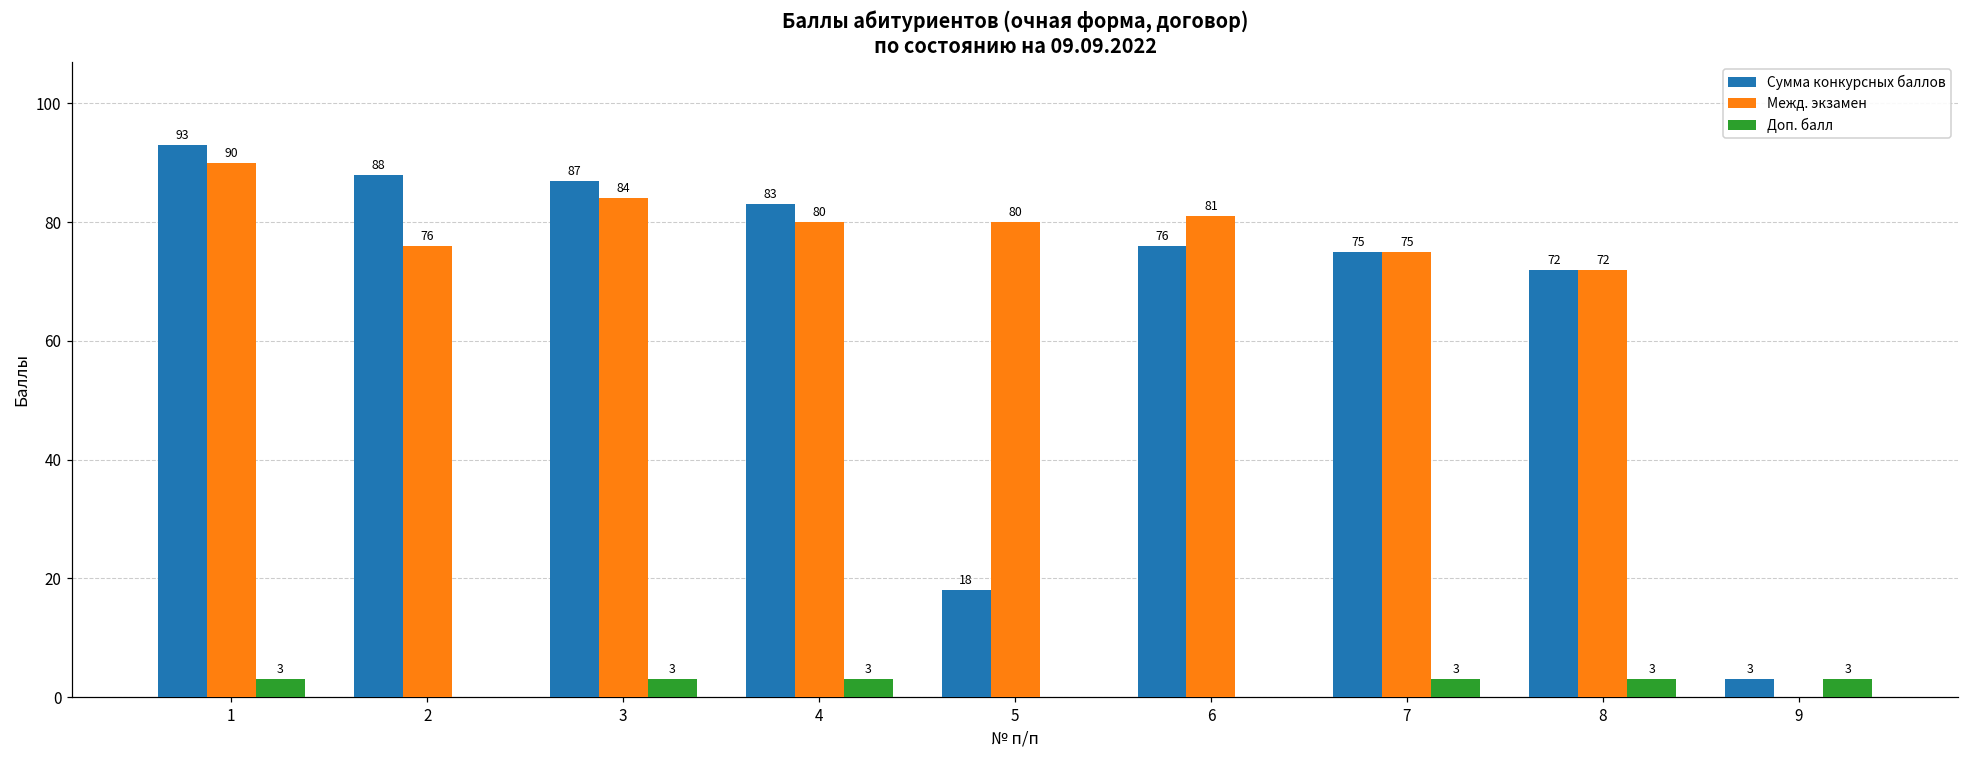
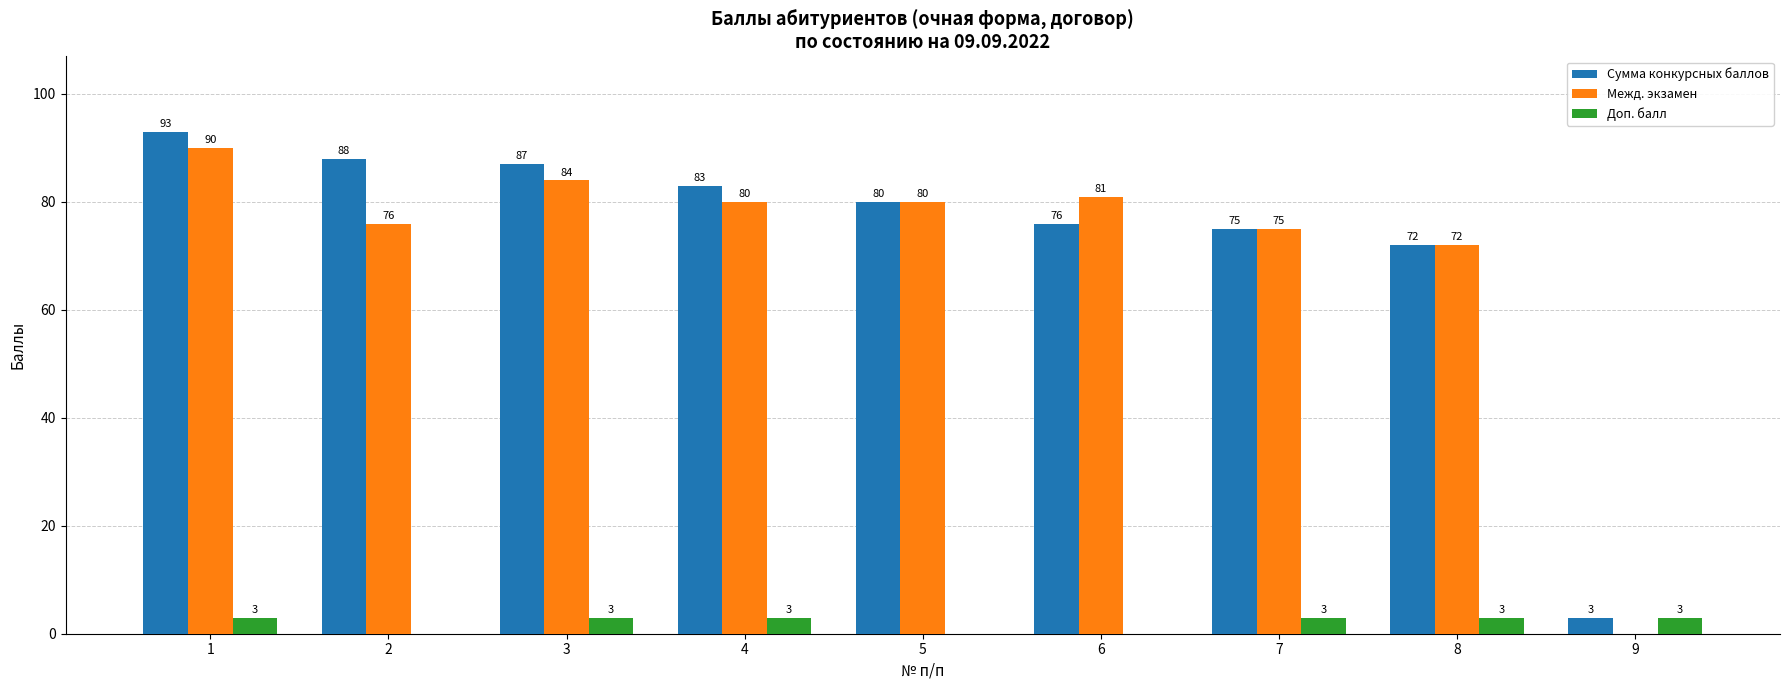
  {
    "Сумма конкурсных баллов": {
      "1": 93,
      "2": 88,
      "3": 87,
      "4": 83,
-     "5": 18,
+     "5": 80,
      "6": 76,
      "7": 75,
      "8": 72,
      "9": 3
    },
    "Межд. экзамен": {
      "1": 90,
      "2": 76,
      "3": 84,
      "4": 80,
      "5": 80,
      "6": 81,
      "7": 75,
      "8": 72
    },
    "Доп. балл": {
      "1": 3,
      "3": 3,
      "4": 3,
      "7": 3,
      "8": 3,
      "9": 3
    }
  }
